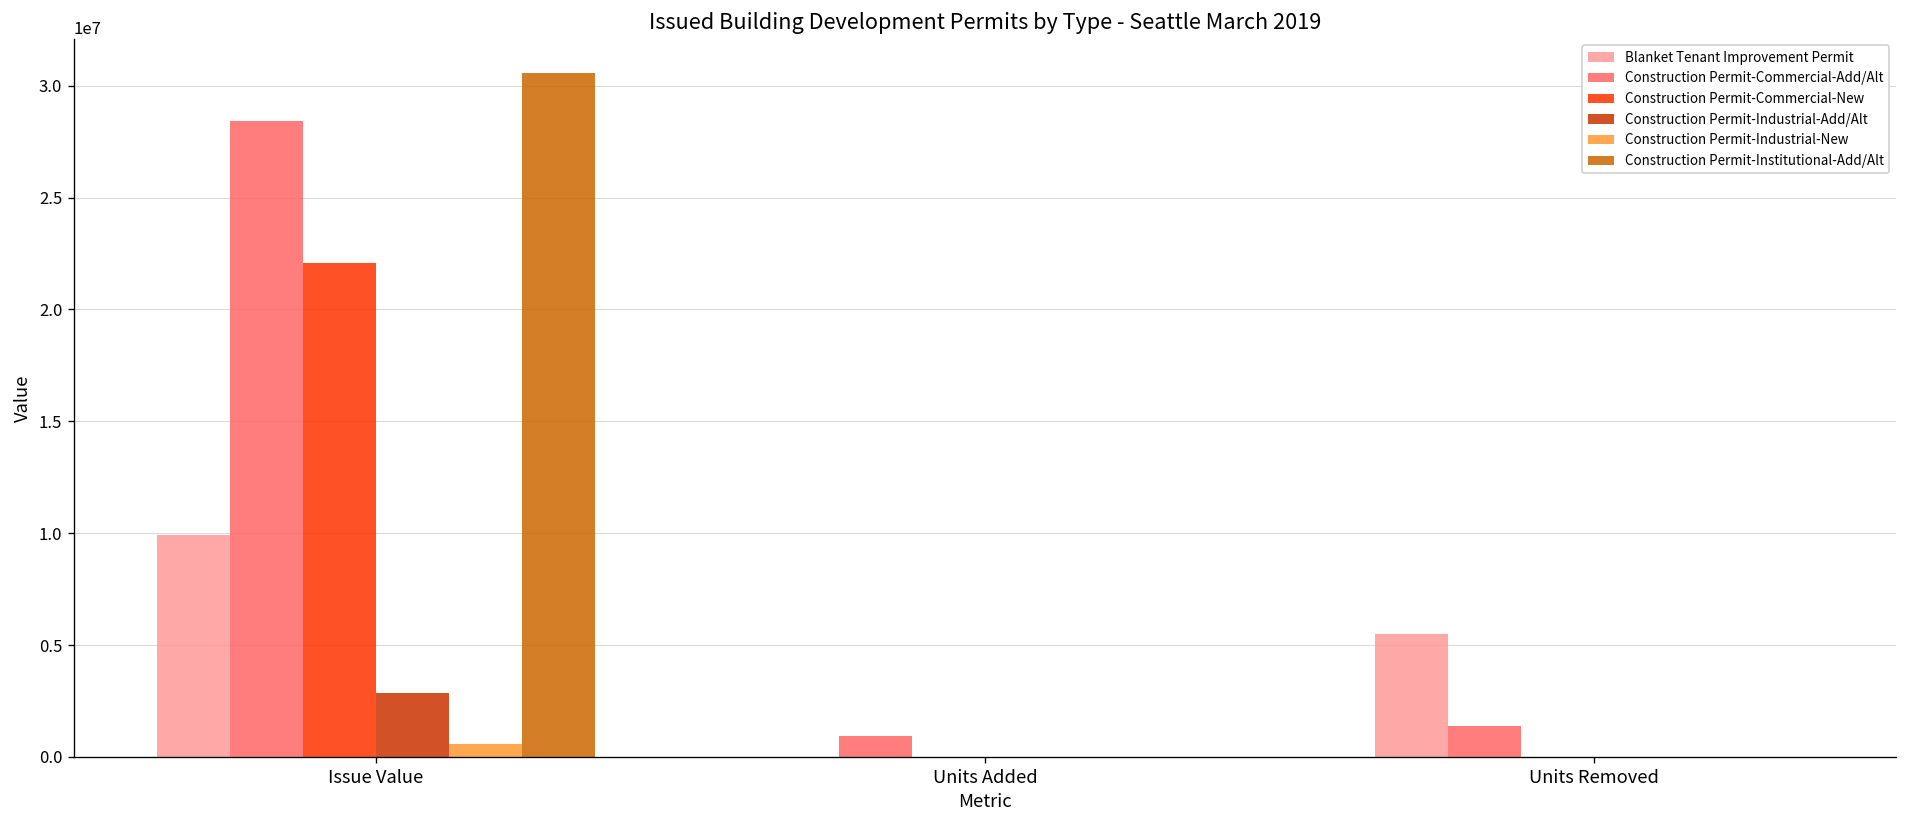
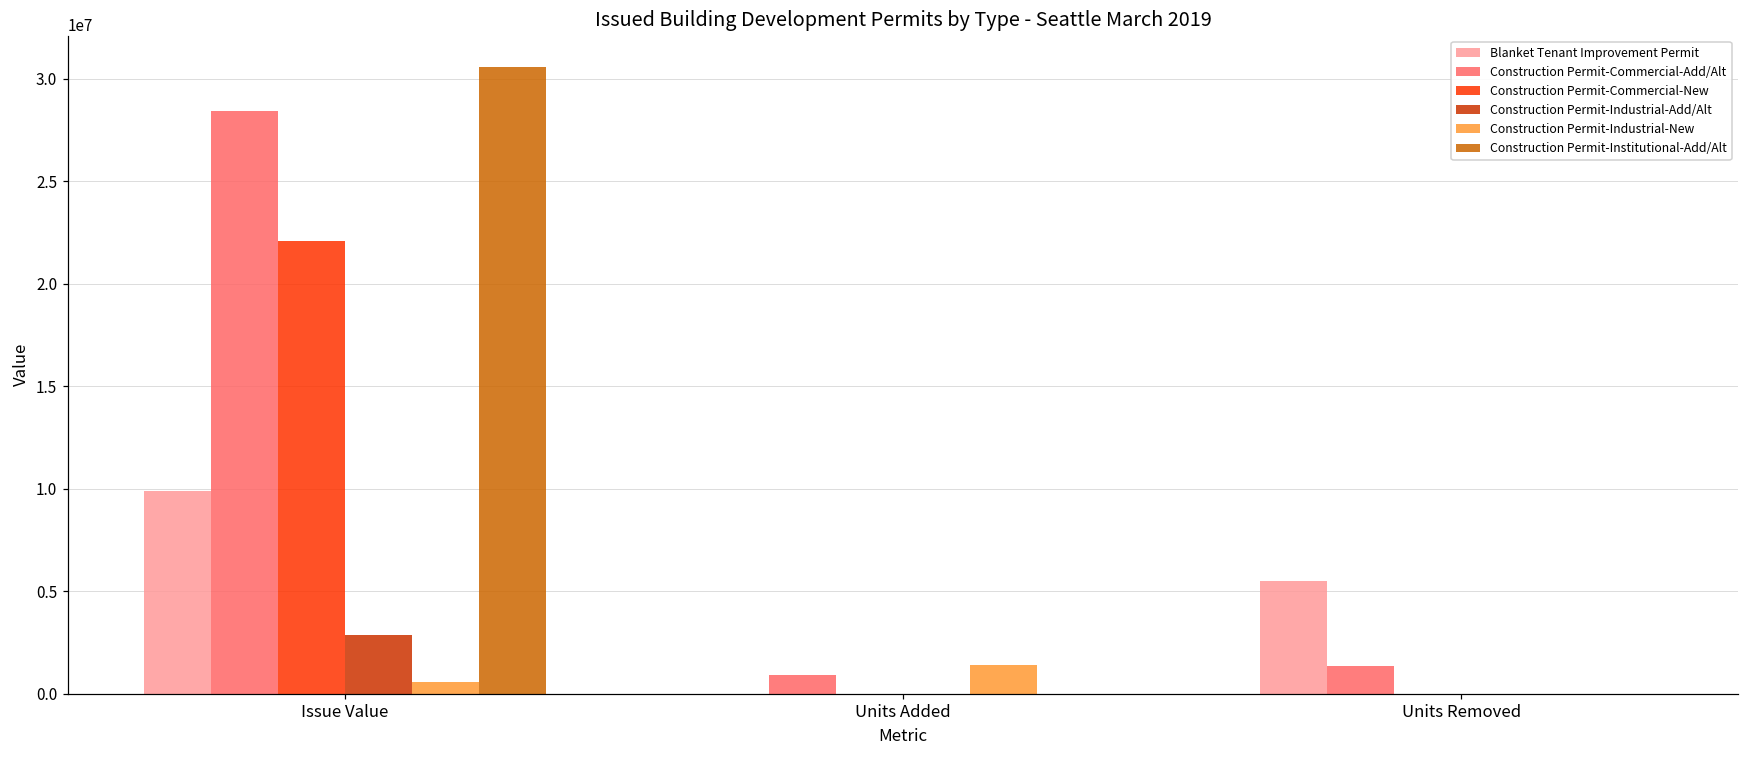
  {
    "Blanket Tenant Improvement Permit": {
      "Issue Value": 9900000,
      "Units Added": 0,
      "Units Removed": 5500000
    },
    "Construction Permit-Commercial-Add/Alt": {
      "Issue Value": 28400000,
      "Units Added": 900000,
      "Units Removed": 1400000
    },
    "Construction Permit-Industrial-New": {
      "Issue Value": 600000,
-     "Units Added": 0,
+     "Units Added": 1400000,
      "Units Removed": 0
    }
  }
